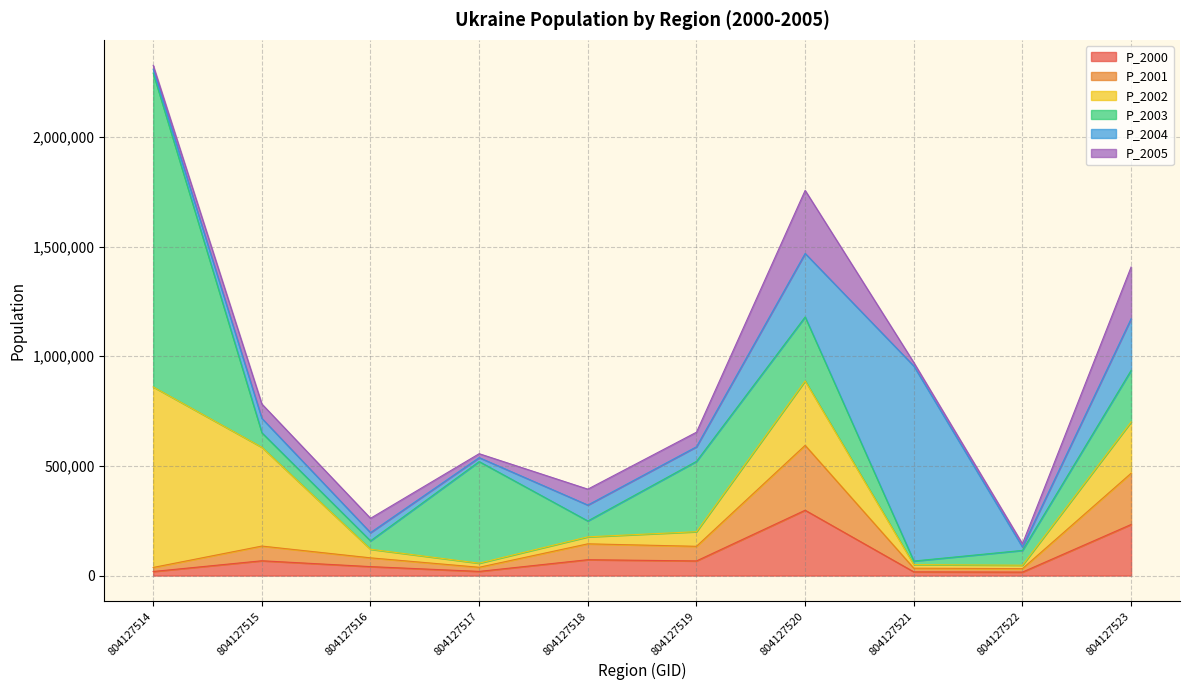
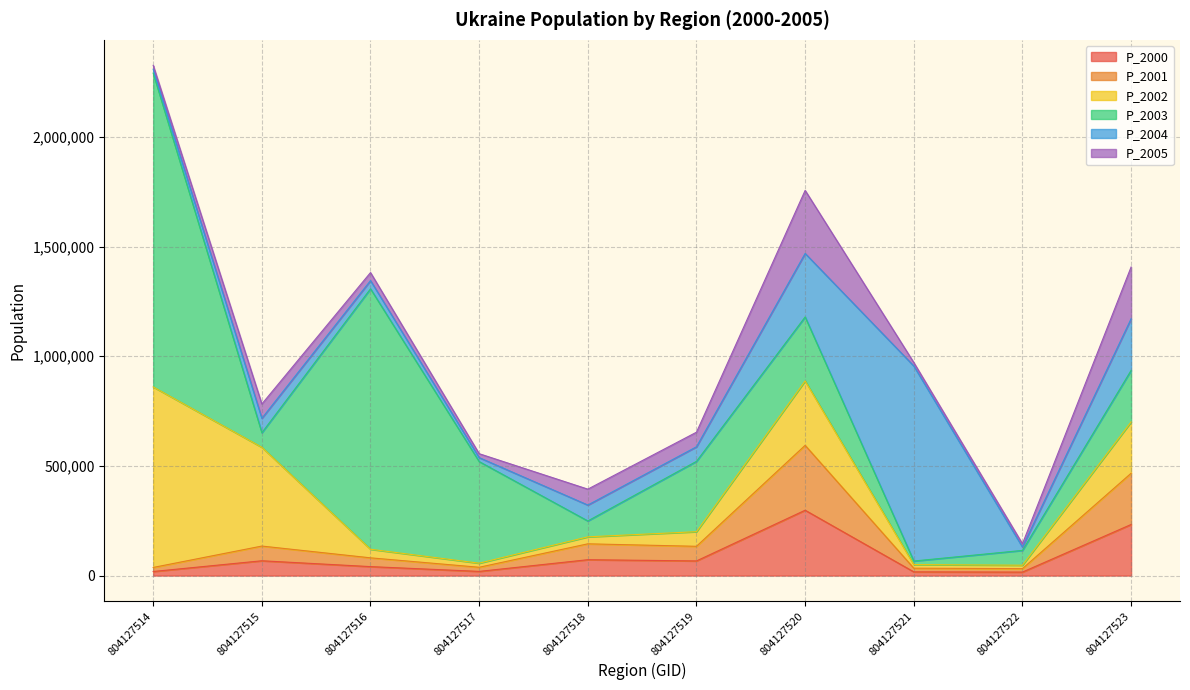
  {
    "P_2002": {
      "804127514": "820,000",
      "804127515": "450,000",
      "804127516": "40,000",
      "804127517": "20,000",
      "804127518": "30,000",
      "804127519": "70,000",
      "804127520": "290,000",
      "804127521": "20,000",
      "804127522": "20,000",
      "804127523": "230,000"
    },
    "P_2003": {
      "804127514": "1,430,000",
      "804127515": "70,000",
-     "804127516": "40,000",
+     "804127516": "1,190,000",
      "804127517": "460,000",
      "804127518": "70,000",
      "804127519": "320,000",
      "804127520": "290,000",
      "804127521": "20,000",
      "804127522": "70,000",
      "804127523": "230,000"
    },
    "P_2004": {
      "804127514": "20,000",
      "804127515": "70,000",
      "804127516": "40,000",
      "804127517": "20,000",
      "804127518": "70,000",
      "804127519": "70,000",
      "804127520": "290,000",
      "804127521": "890,000",
      "804127522": "20,000",
      "804127523": "240,000"
    },
    "P_2005": {
      "804127514": "20,000",
      "804127515": "70,000",
-     "804127516": "70,000",
+     "804127516": "40,000",
      "804127517": "20,000",
      "804127518": "70,000",
      "804127519": "70,000",
      "804127520": "290,000",
      "804127521": "20,000",
      "804127522": "20,000",
      "804127523": "240,000"
    }
  }
